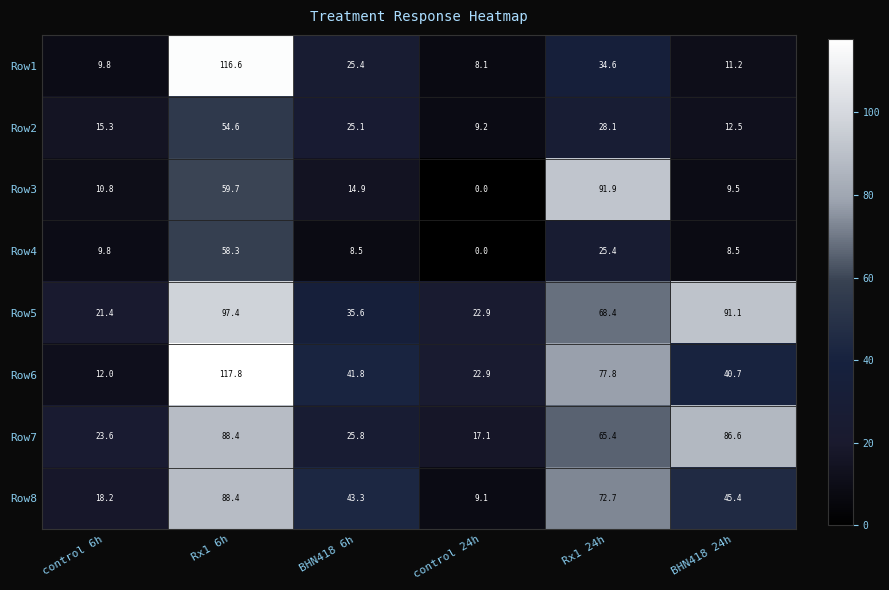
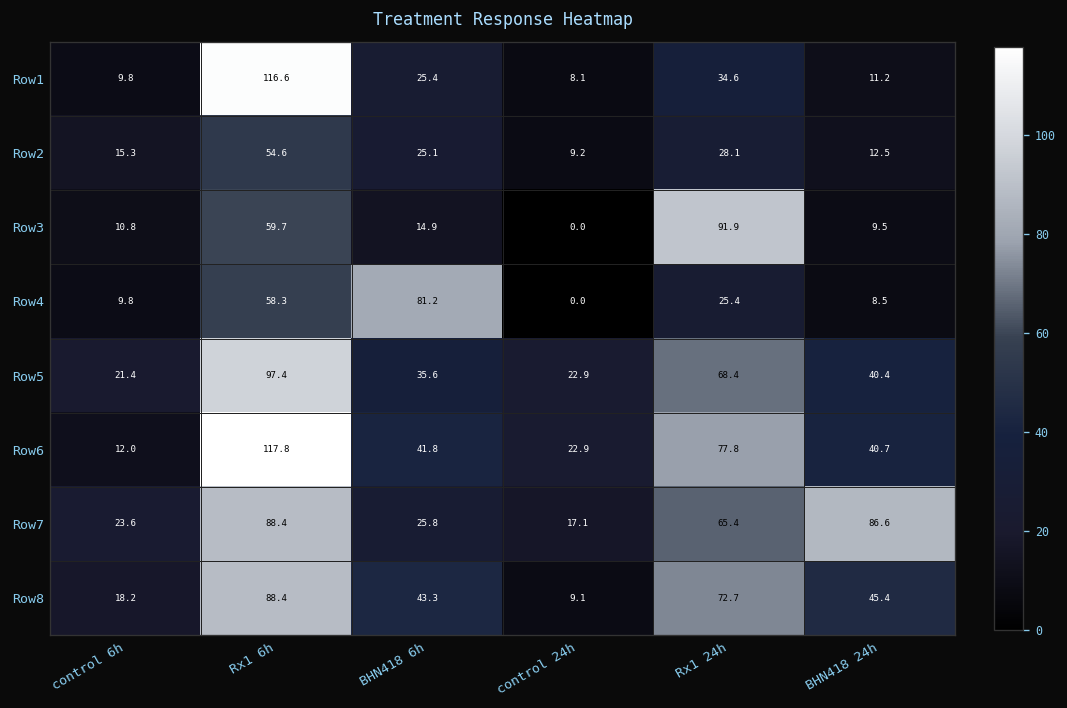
  {
    "Row1": {
      "control 6h": 9.8,
      "Rx1 6h": 116.6,
      "BHN418 6h": 25.4,
      "control 24h": 8.1,
      "Rx1 24h": 34.6,
      "BHN418 24h": 11.2
    },
    "Row2": {
      "control 6h": 15.3,
      "Rx1 6h": 54.6,
      "BHN418 6h": 25.1,
      "control 24h": 9.2,
      "Rx1 24h": 28.1,
      "BHN418 24h": 12.5
    },
    "Row3": {
      "control 6h": 10.8,
      "Rx1 6h": 59.7,
      "BHN418 6h": 14.9,
      "control 24h": 0.0,
      "Rx1 24h": 91.9,
      "BHN418 24h": 9.5
    },
    "Row4": {
      "control 6h": 9.8,
      "Rx1 6h": 58.3,
-     "BHN418 6h": 8.5,
+     "BHN418 6h": 81.2,
      "control 24h": 0.0,
      "Rx1 24h": 25.4,
      "BHN418 24h": 8.5
    },
    "Row5": {
      "control 6h": 21.4,
      "Rx1 6h": 97.4,
      "BHN418 6h": 35.6,
      "control 24h": 22.9,
      "Rx1 24h": 68.4,
-     "BHN418 24h": 91.1
+     "BHN418 24h": 40.4
    },
    "Row6": {
      "control 6h": 12.0,
      "Rx1 6h": 117.8,
      "BHN418 6h": 41.8,
      "control 24h": 22.9,
      "Rx1 24h": 77.8,
      "BHN418 24h": 40.7
    },
    "Row7": {
      "control 6h": 23.6,
      "Rx1 6h": 88.4,
      "BHN418 6h": 25.8,
      "control 24h": 17.1,
      "Rx1 24h": 65.4,
      "BHN418 24h": 86.6
    },
    "Row8": {
      "control 6h": 18.2,
      "Rx1 6h": 88.4,
      "BHN418 6h": 43.3,
      "control 24h": 9.1,
      "Rx1 24h": 72.7,
      "BHN418 24h": 45.4
    }
  }
